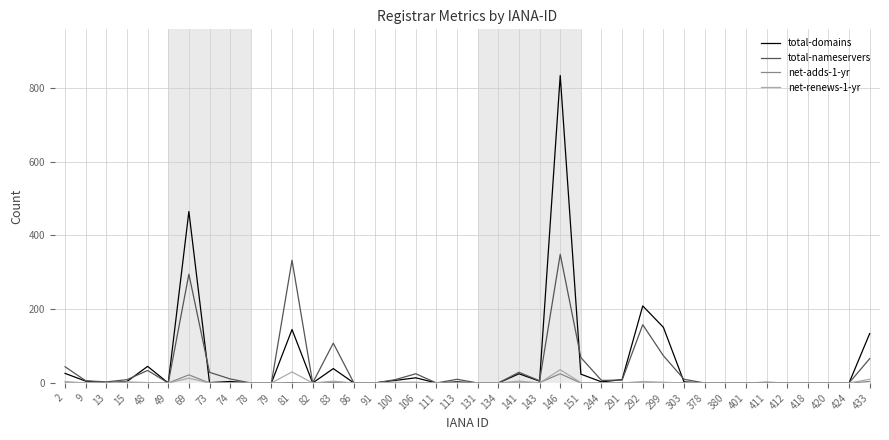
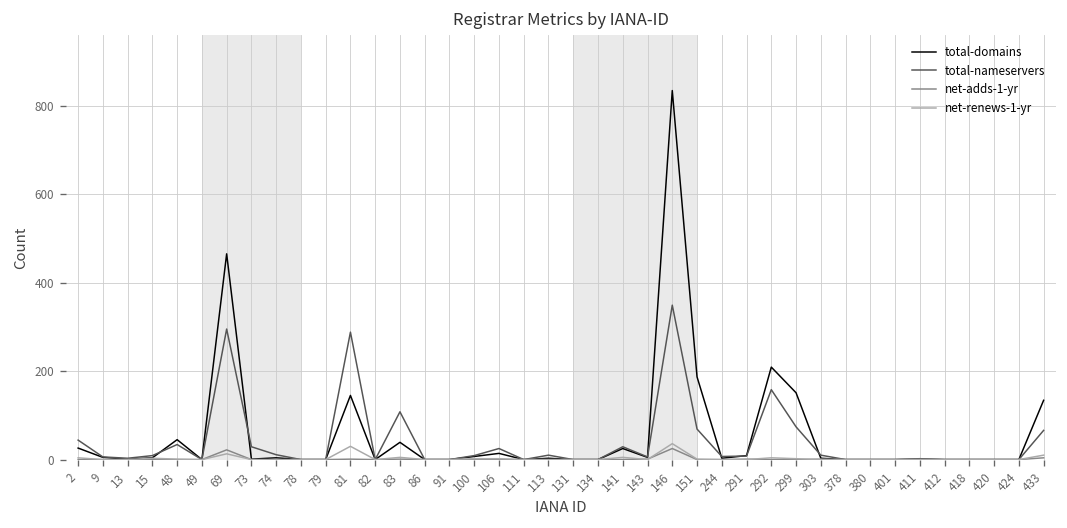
  {
    "total-domains": {
      "2": 30,
      "48": 50,
      "69": 470,
      "81": 150,
      "83": 40,
      "106": 10,
      "146": 830,
-     "151": 20,
+     "151": 190,
      "292": 210,
      "299": 150,
      "433": 130
    },
    "total-nameservers": {
      "2": 40,
      "48": 30,
      "69": 300,
      "73": 30,
      "74": 10,
-     "81": 330,
+     "81": 290,
      "83": 110,
      "106": 30,
      "113": 10,
      "146": 350,
      "151": 70,
      "292": 160,
      "299": 70,
      "303": 10,
      "433": 70
    }
  }
